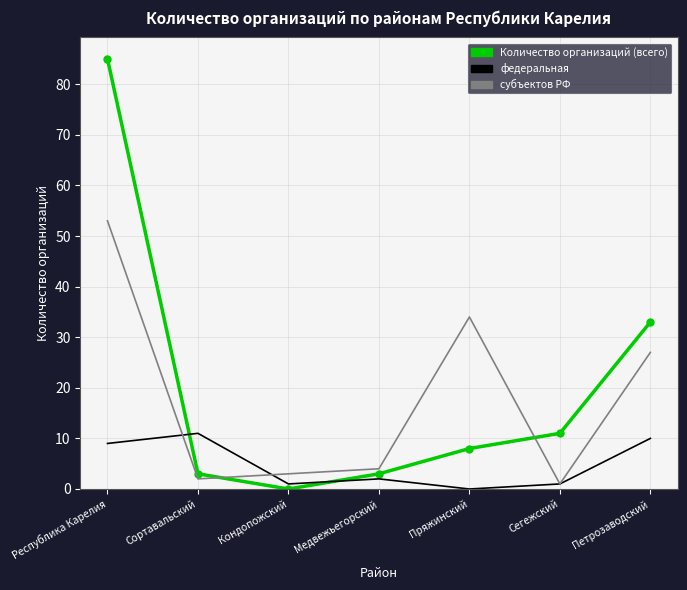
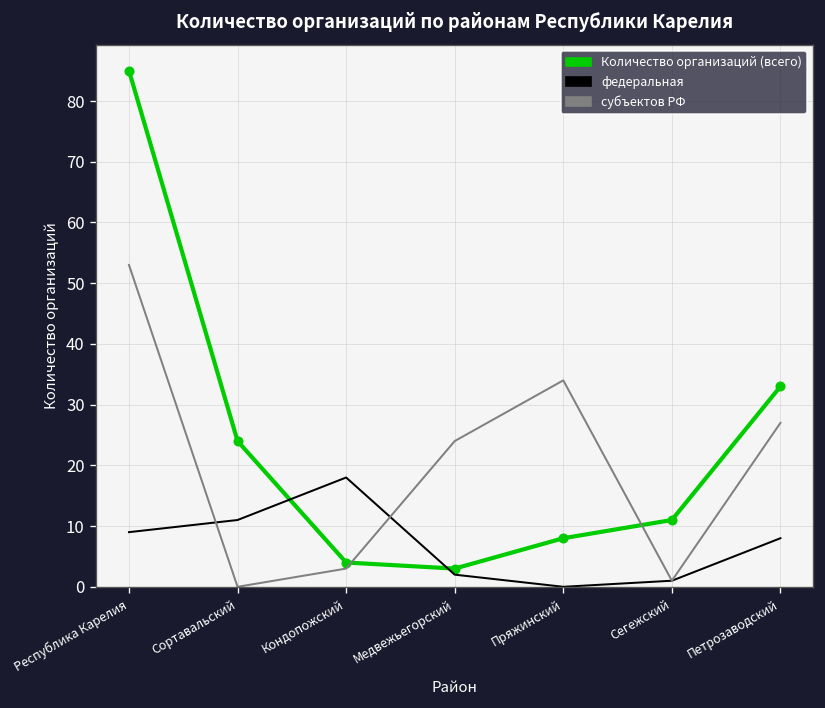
  {
    "Количество организаций (всего)": {
      "Республика Карелия": 85,
-     "Сортавальский": 3,
-     "Кондопожский": 0,
+     "Сортавальский": 24,
+     "Кондопожский": 4,
      "Медвежьегорский": 3,
      "Пряжинский": 8,
      "Сегежский": 11,
      "Петрозаводский": 33
    },
    "федеральная": {
      "Республика Карелия": 9,
      "Сортавальский": 11,
-     "Кондопожский": 1,
+     "Кондопожский": 18,
      "Медвежьегорский": 2,
      "Пряжинский": 0,
-     "Петрозаводский": 10
+     "Петрозаводский": 8
    },
    "субъектов РФ": {
      "Республика Карелия": 53,
-     "Сортавальский": 2,
+     "Сортавальский": 0,
      "Кондопожский": 3,
-     "Медвежьегорский": 4,
+     "Медвежьегорский": 24,
      "Пряжинский": 34,
      "Петрозаводский": 27
    }
  }
